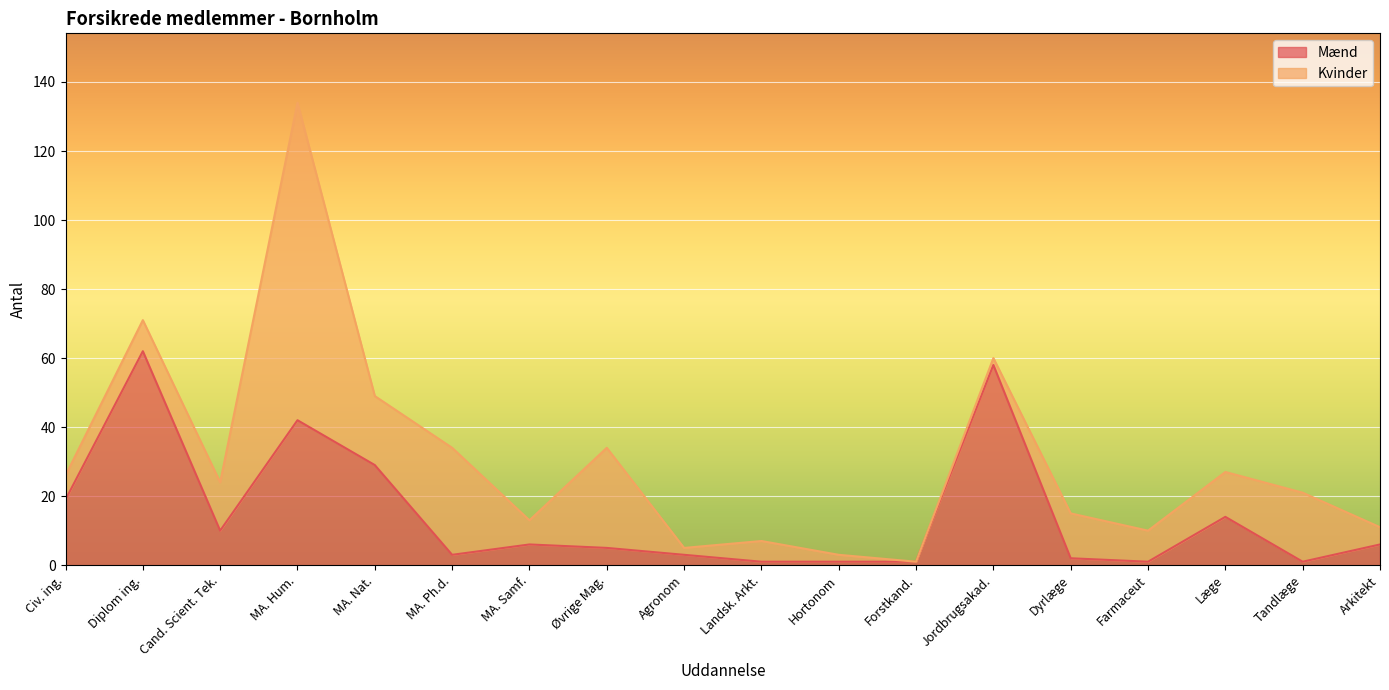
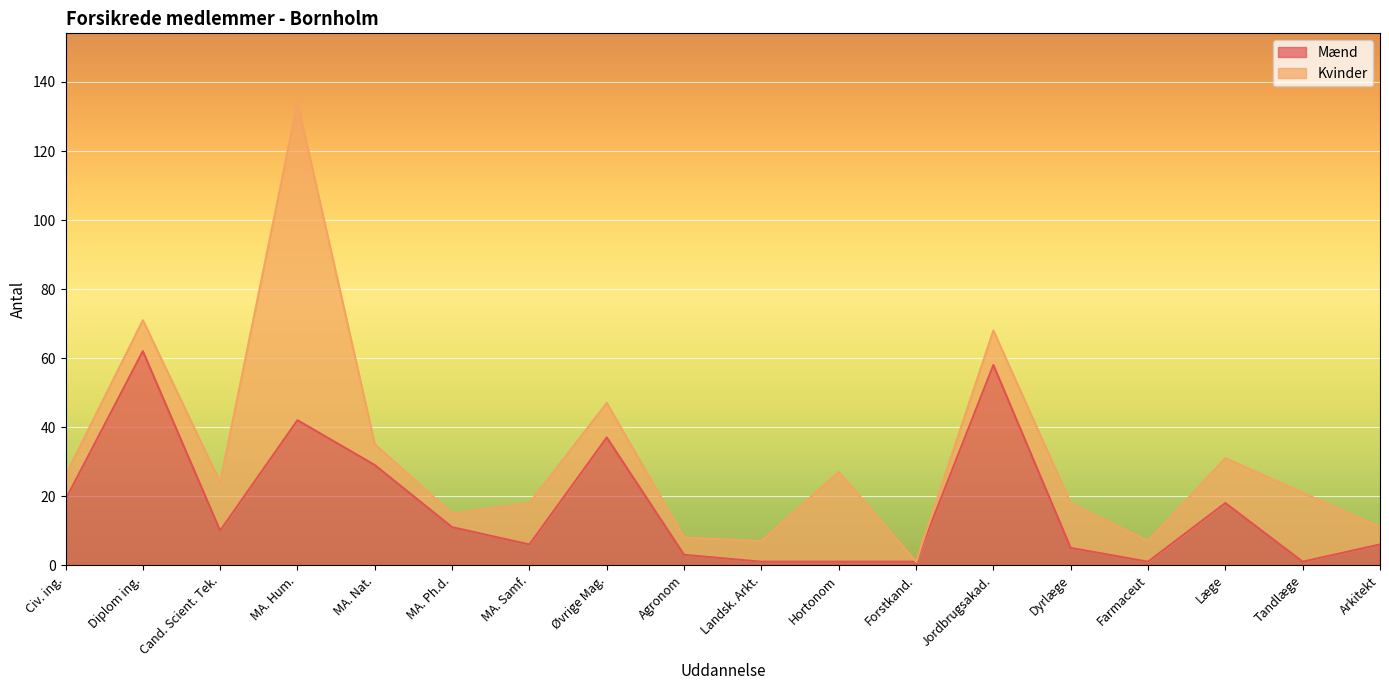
  {
    "Mænd": {
      "Civ. ing.": 19,
      "Diplom ing.": 62,
      "Cand. Scient. Tek.": 10,
      "MA. Hum.": 42,
      "MA. Nat.": 29,
-     "MA. Ph.d.": 3,
+     "MA. Ph.d.": 11,
      "MA. Samf.": 6,
-     "Øvrige Mag.": 5,
+     "Øvrige Mag.": 37,
      "Agronom": 3,
      "Landsk. Arkt.": 1,
      "Hortonom": 1,
      "Jordbrugsakad.": 58,
-     "Dyrlæge": 2,
+     "Dyrlæge": 5,
      "Farmaceut": 1,
-     "Læge": 14,
+     "Læge": 18,
      "Tandlæge": 1,
      "Arkitekt": 6
    },
    "Kvinder": {
      "Civ. ing.": 7,
      "Diplom ing.": 9,
      "Cand. Scient. Tek.": 14,
      "MA. Hum.": 92,
-     "MA. Nat.": 20,
-     "MA. Ph.d.": 31,
-     "MA. Samf.": 7,
-     "Øvrige Mag.": 29,
-     "Agronom": 2,
+     "MA. Nat.": 6,
+     "MA. Ph.d.": 4,
+     "MA. Samf.": 12,
+     "Øvrige Mag.": 10,
+     "Agronom": 5,
      "Landsk. Arkt.": 6,
-     "Hortonom": 2,
-     "Jordbrugsakad.": 2,
+     "Hortonom": 26,
+     "Jordbrugsakad.": 10,
      "Dyrlæge": 13,
-     "Farmaceut": 9,
+     "Farmaceut": 6,
      "Læge": 13,
      "Tandlæge": 20,
      "Arkitekt": 5
    }
  }
